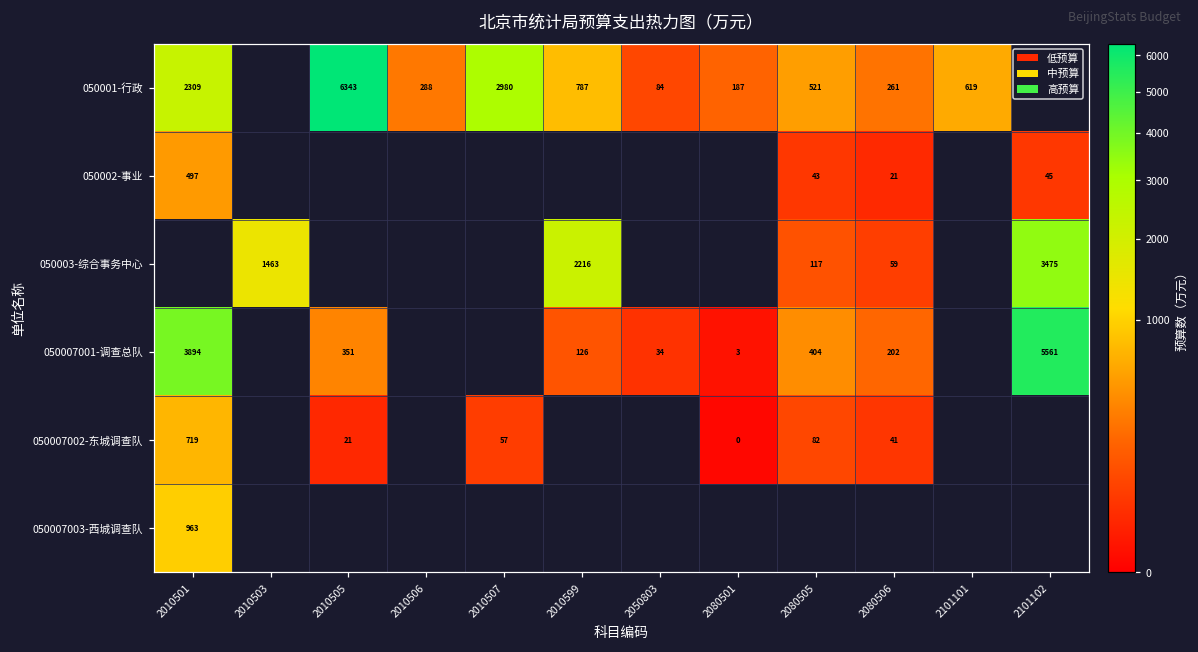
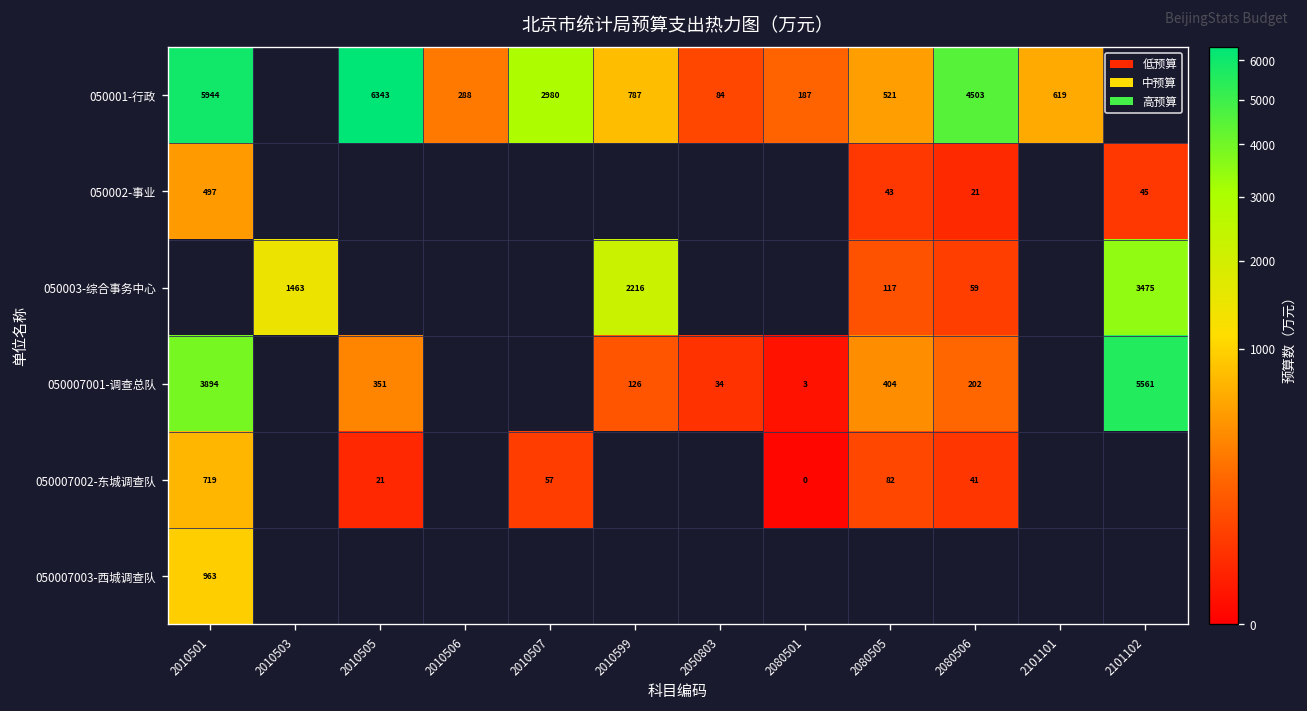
  {
    "050001-行政": {
-     "2010501": 2309,
+     "2010501": 5944,
      "2010505": 6343,
      "2010506": 288,
      "2010507": 2980,
      "2010599": 787,
      "2050803": 84,
      "2080501": 187,
      "2080505": 521,
-     "2080506": 261,
+     "2080506": 4503,
      "2101101": 619
    },
    "050002-事业": {
      "2010501": 497,
      "2080505": 43,
      "2080506": 21,
      "2101102": 45
    },
    "050003-综合事务中心": {
      "2010503": 1463,
      "2010599": 2216,
      "2080505": 117,
      "2080506": 59,
      "2101102": 3475
    },
    "050007001-调查总队": {
      "2010501": 3894,
      "2010505": 351,
      "2010599": 126,
      "2050803": 34,
      "2080501": 3,
      "2080505": 404,
      "2080506": 202,
      "2101102": 5561
    },
    "050007002-东城调查队": {
      "2010501": 719,
      "2010505": 21,
      "2010507": 57,
      "2080501": 0,
      "2080505": 82,
      "2080506": 41
    },
    "050007003-西城调查队": {
      "2010501": 963
    }
  }
